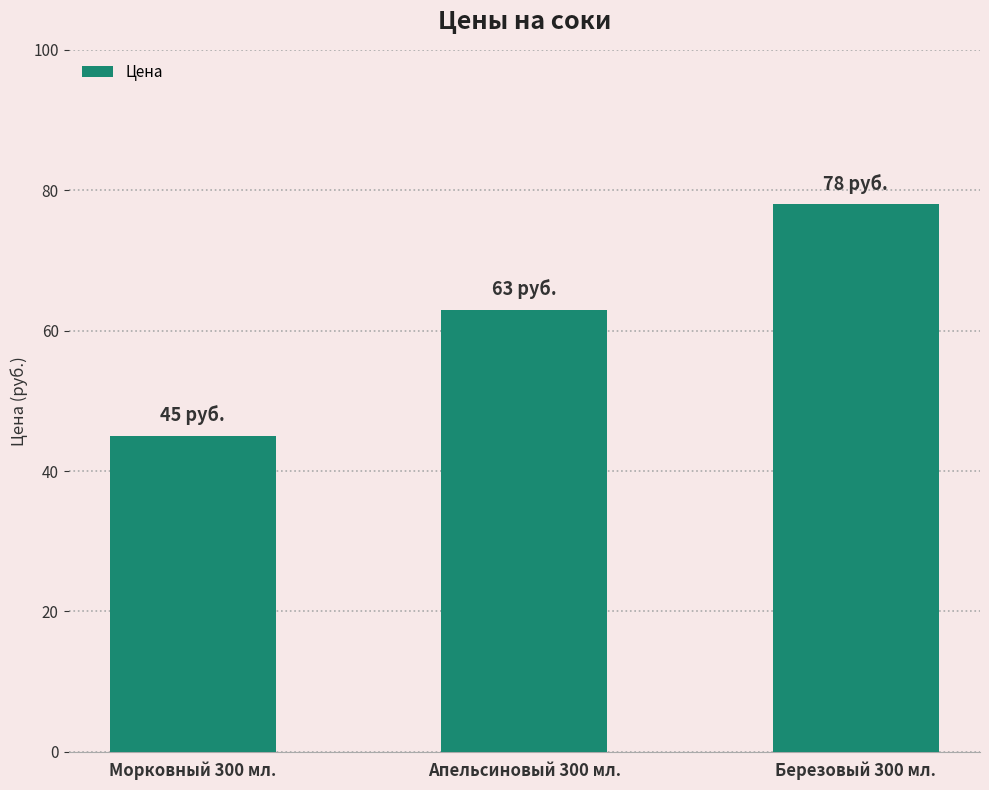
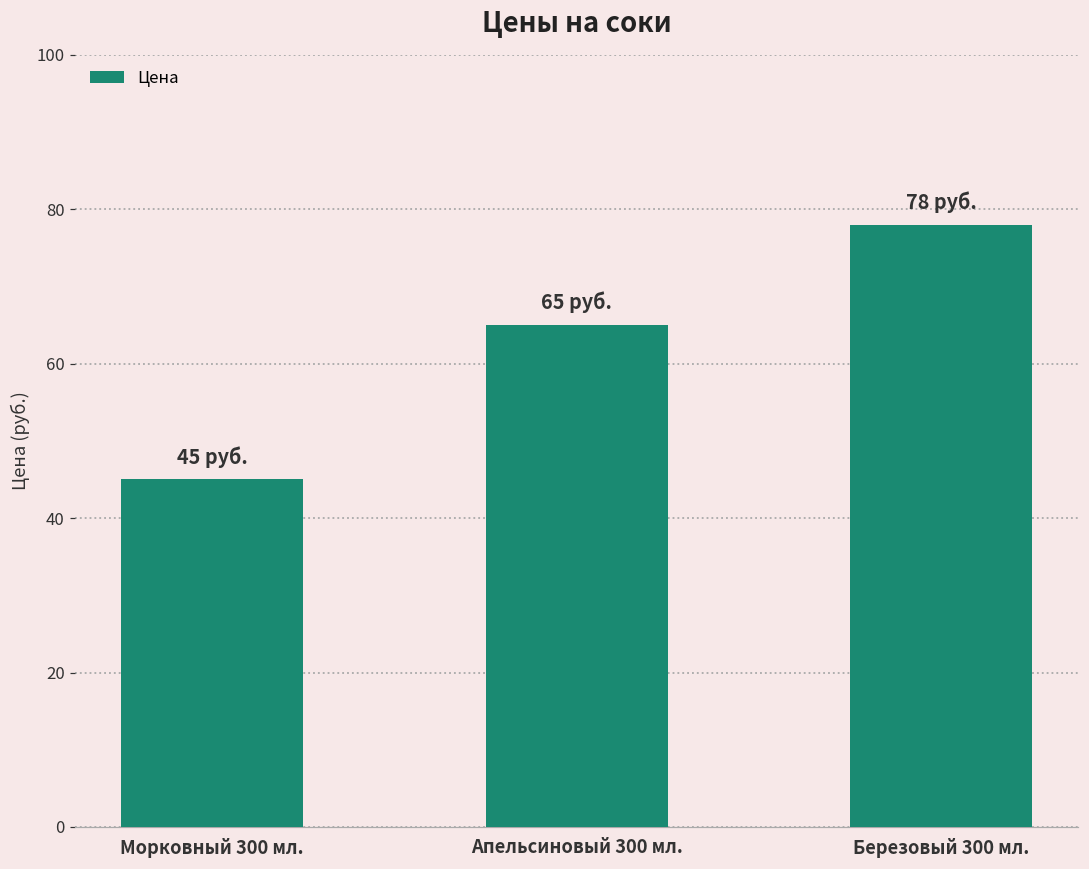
  {
    "Морковный 300 мл.": 45,
-   "Апельсиновый 300 мл.": 63,
+   "Апельсиновый 300 мл.": 65,
    "Березовый 300 мл.": 78
  }
